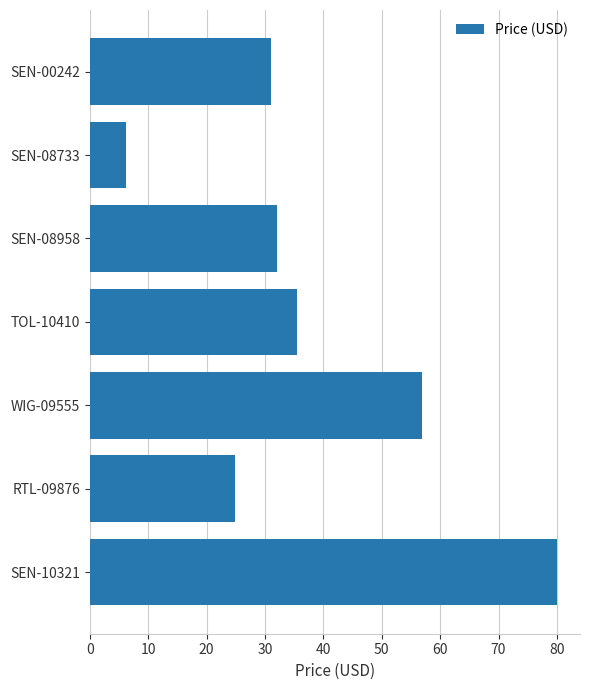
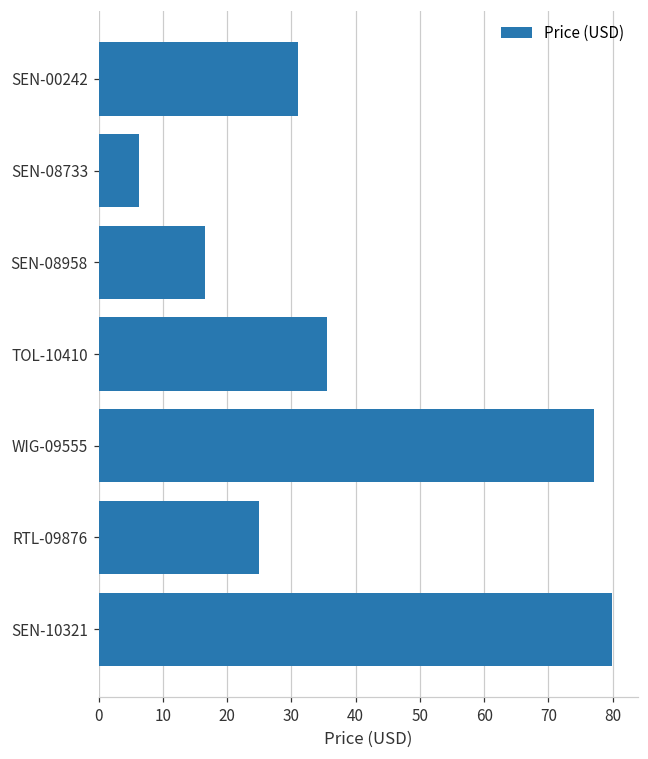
  {
    "SEN-00242": 31,
    "SEN-08733": 6,
-   "SEN-08958": 32,
+   "SEN-08958": 17,
    "TOL-10410": 36,
-   "WIG-09555": 57,
+   "WIG-09555": 77,
    "RTL-09876": 25,
    "SEN-10321": 80
  }
